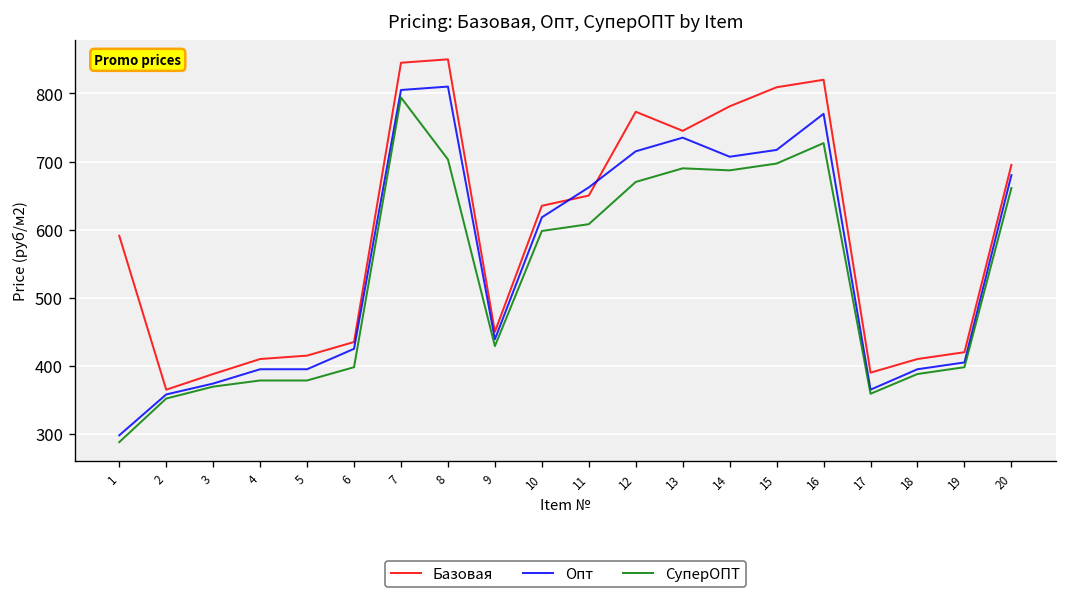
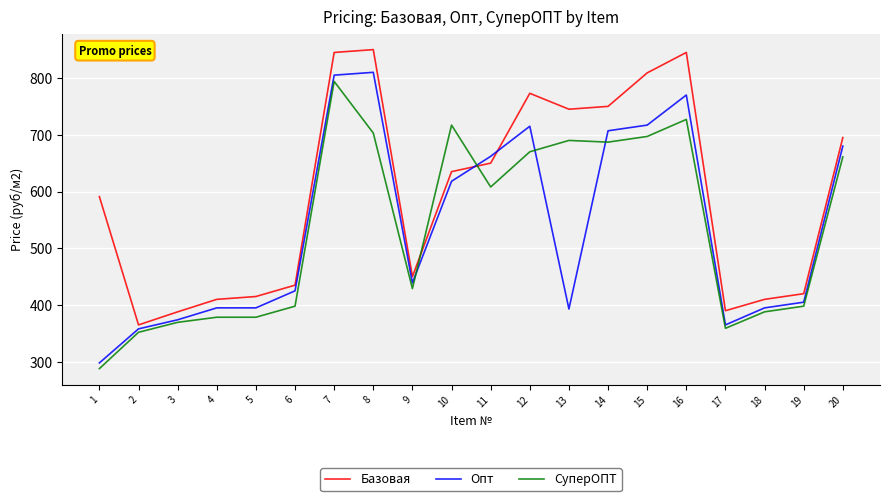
  {
    "Базовая": {
      "1": 590,
      "2": 370,
      "3": 390,
      "4": 410,
      "5": 420,
      "6": 440,
      "7": 850,
      "8": 850,
      "9": 450,
      "10": 640,
      "11": 650,
      "12": 770,
      "13": 750,
-     "14": 780,
+     "14": 750,
      "15": 810,
-     "16": 820,
+     "16": 850,
      "17": 390,
      "18": 410,
      "19": 420,
      "20": 700
    },
    "Опт": {
      "1": 300,
      "2": 360,
      "3": 370,
      "4": 400,
      "5": 400,
      "6": 430,
      "7": 810,
      "8": 810,
      "9": 440,
      "10": 620,
      "11": 660,
      "12": 720,
-     "13": 740,
+     "13": 390,
      "14": 710,
      "15": 720,
      "16": 770,
      "17": 370,
      "18": 400,
      "19": 410,
      "20": 680
    },
    "СуперОПТ": {
      "1": 290,
      "2": 350,
      "3": 370,
      "4": 380,
      "5": 380,
      "6": 400,
      "7": 790,
      "8": 700,
      "9": 430,
-     "10": 600,
+     "10": 720,
      "11": 610,
      "12": 670,
      "13": 690,
      "14": 690,
      "15": 700,
      "16": 730,
      "17": 360,
      "18": 390,
      "19": 400,
      "20": 660
    }
  }
